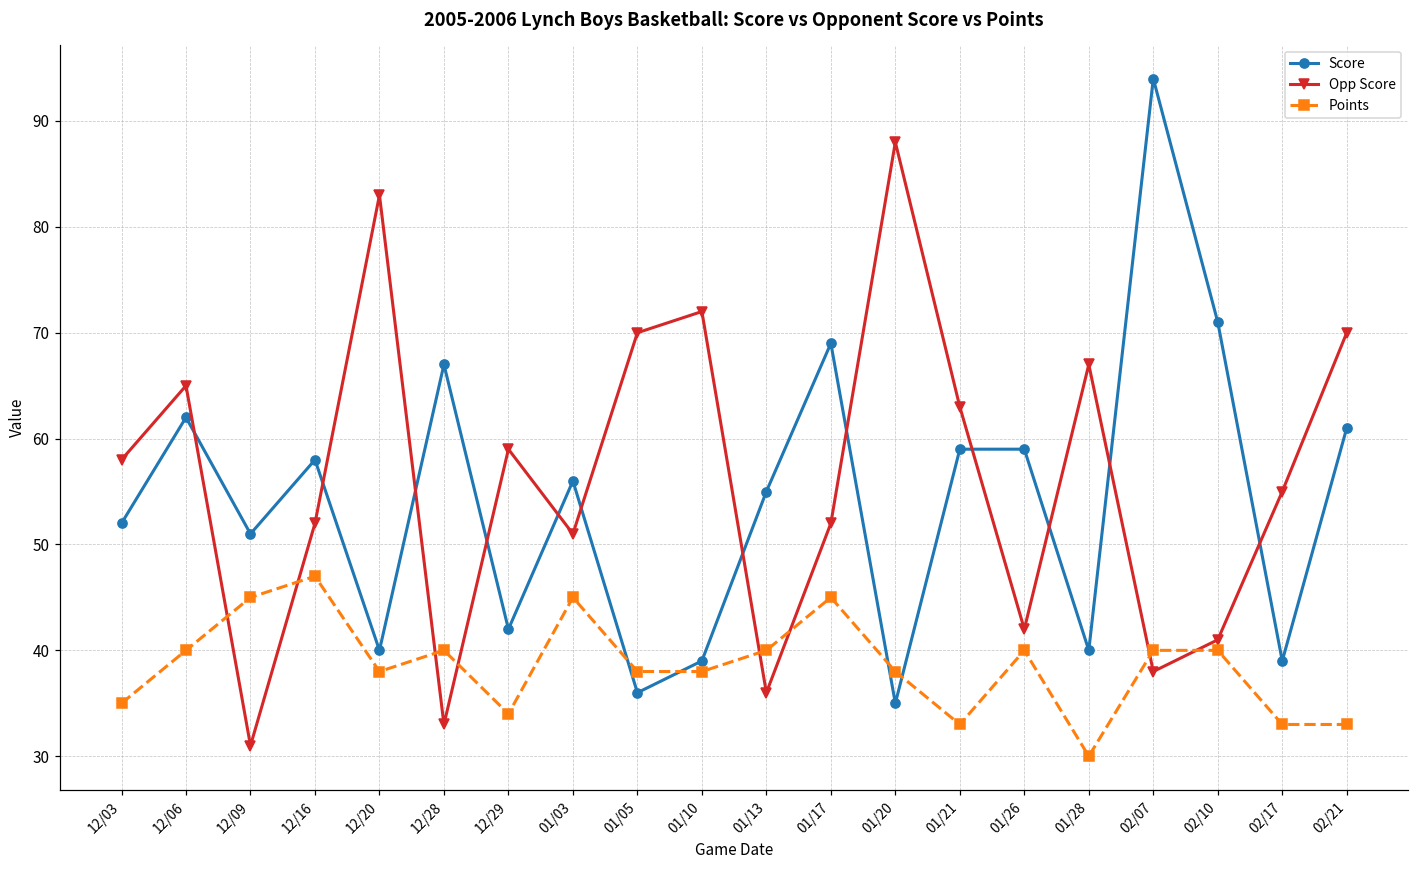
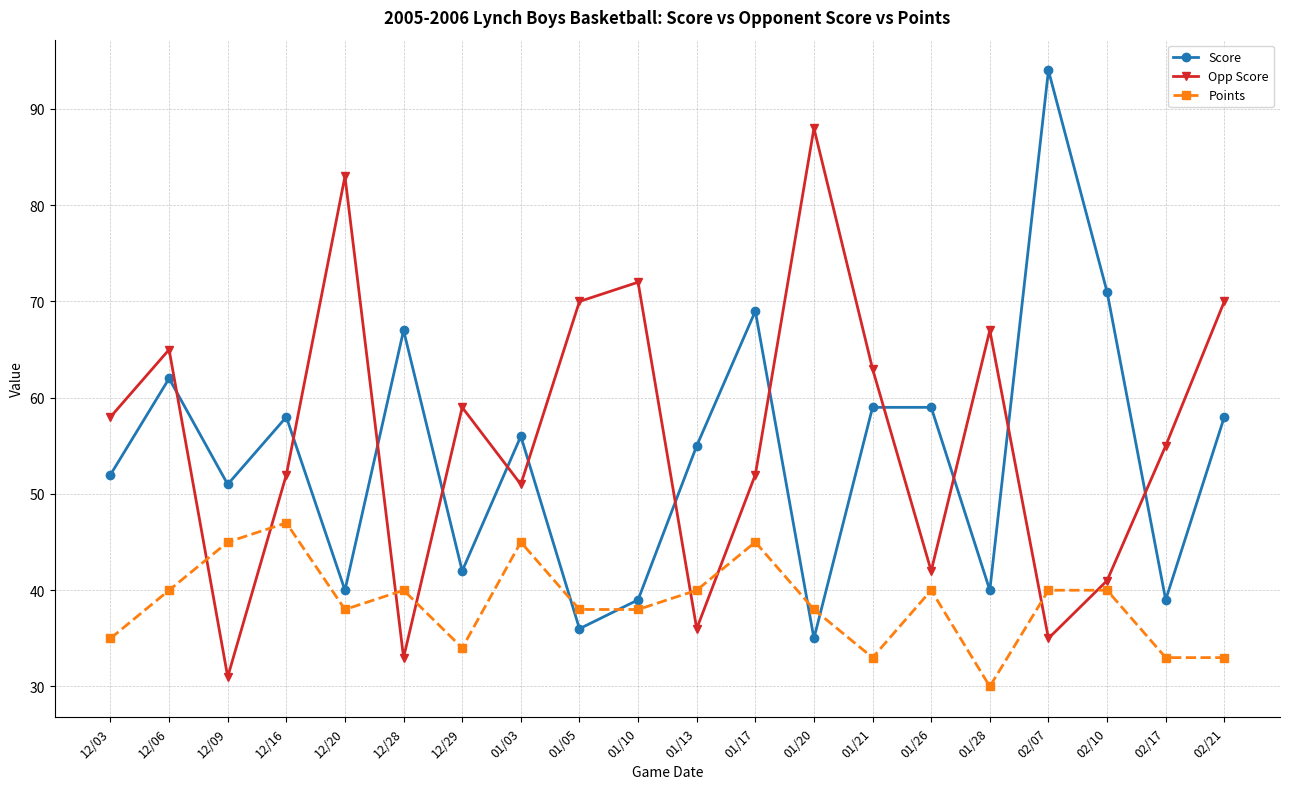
  {
    "Score": {
      "12/03": 52,
      "12/06": 62,
      "12/09": 51,
      "12/16": 58,
      "12/20": 40,
      "12/28": 67,
      "12/29": 42,
      "01/03": 56,
      "01/05": 36,
      "01/10": 39,
      "01/13": 55,
      "01/17": 69,
      "01/20": 35,
      "01/21": 59,
      "01/26": 59,
      "01/28": 40,
      "02/07": 94,
      "02/10": 71,
      "02/17": 39,
-     "02/21": 61
+     "02/21": 58
    },
    "Opp Score": {
      "12/03": 58,
      "12/06": 65,
      "12/09": 31,
      "12/16": 52,
      "12/20": 83,
      "12/28": 33,
      "12/29": 59,
      "01/03": 51,
      "01/05": 70,
      "01/10": 72,
      "01/13": 36,
      "01/17": 52,
      "01/20": 88,
      "01/21": 63,
      "01/26": 42,
      "01/28": 67,
-     "02/07": 38,
+     "02/07": 35,
      "02/10": 41,
      "02/17": 55,
      "02/21": 70
    },
    "Points": {
      "12/03": 35,
      "12/06": 40,
      "12/09": 45,
      "12/16": 47,
      "12/20": 38,
      "12/28": 40,
      "12/29": 34,
      "01/03": 45,
      "01/05": 38,
      "01/10": 38,
      "01/13": 40,
      "01/17": 45,
      "01/20": 38,
      "01/21": 33,
      "01/26": 40,
      "01/28": 30,
      "02/07": 40,
      "02/10": 40,
      "02/17": 33,
      "02/21": 33
    }
  }
